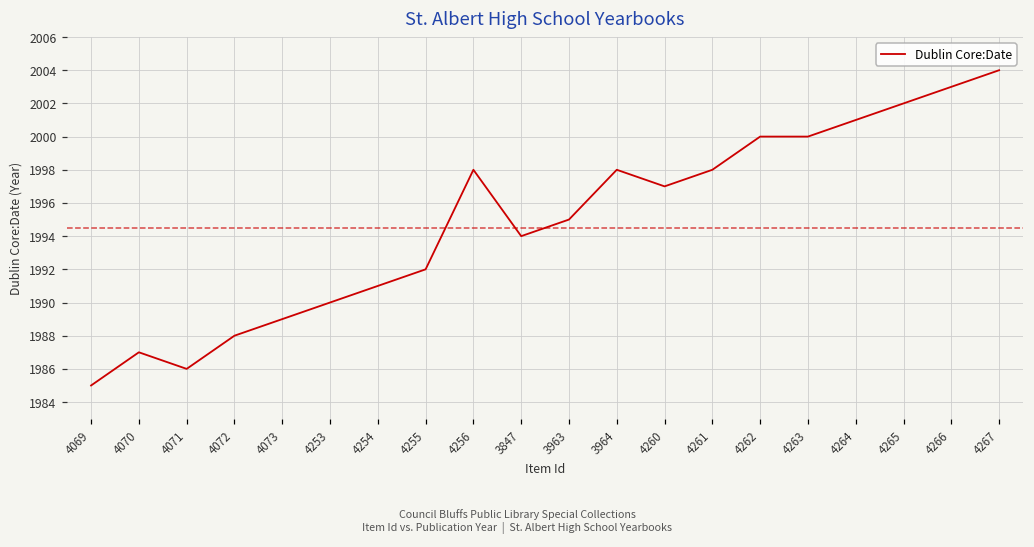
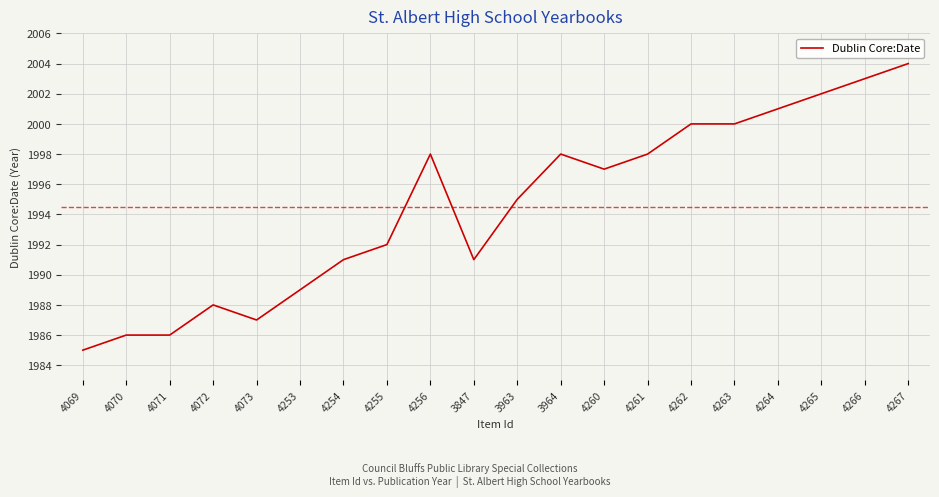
  {
    "4069": 1985,
-   "4070": 1987,
+   "4070": 1986,
    "4071": 1986,
    "4072": 1988,
-   "4073": 1989,
-   "4253": 1990,
+   "4073": 1987,
+   "4253": 1989,
    "4254": 1991,
    "4255": 1992,
    "4256": 1998,
-   "3847": 1994,
+   "3847": 1991,
    "3963": 1995,
    "3964": 1998,
    "4260": 1997,
    "4261": 1998,
    "4262": 2000,
    "4263": 2000,
    "4264": 2001,
    "4265": 2002,
    "4266": 2003,
    "4267": 2004
  }
